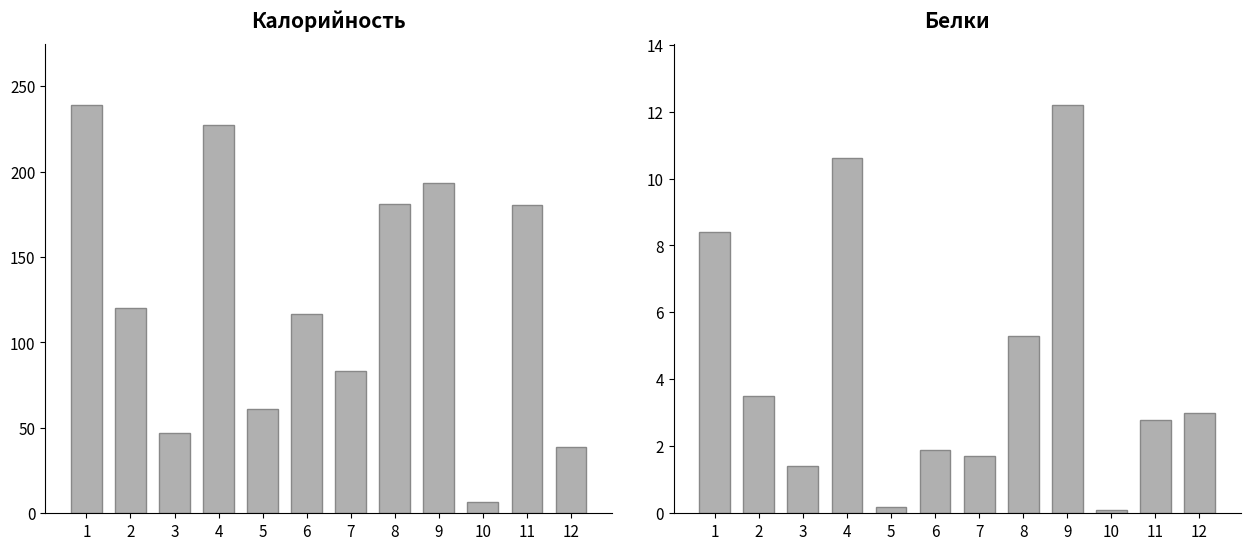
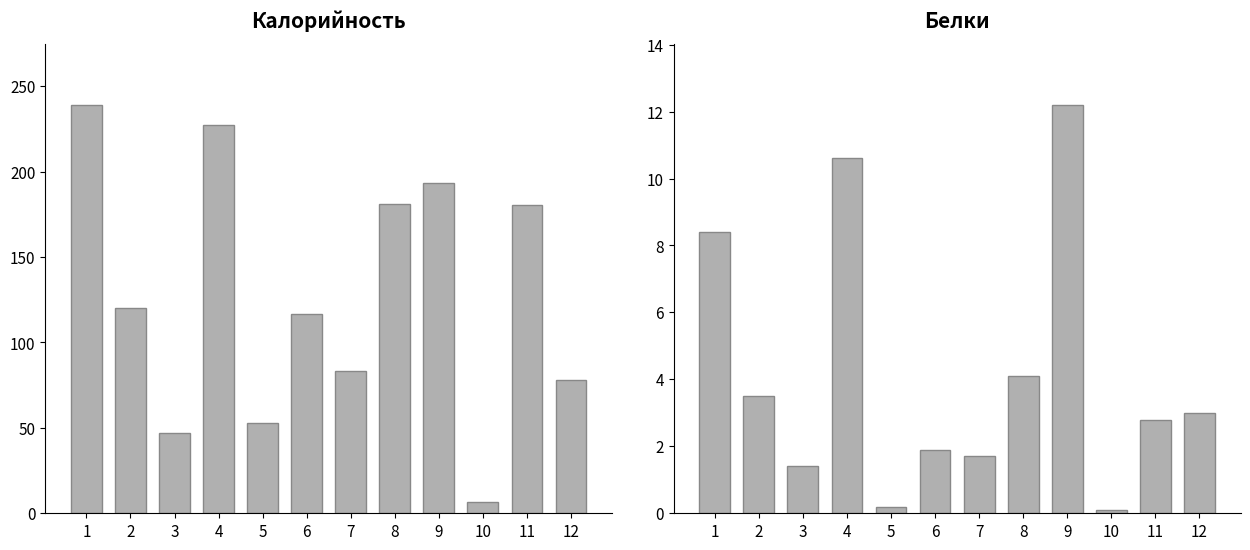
  {
    "Калорийность": {
      "1": 239,
      "2": 120,
      "3": 47,
      "4": 228,
-     "5": 61,
+     "5": 53,
      "6": 117,
      "7": 83,
      "8": 181,
      "9": 193,
      "10": 6,
      "11": 181,
-     "12": 39
+     "12": 78
    },
    "Белки": {
      "1": 8.4,
      "2": 3.5,
      "3": 1.4,
      "4": 10.6,
      "5": 0.2,
      "6": 1.9,
      "7": 1.7,
-     "8": 5.3,
+     "8": 4.1,
      "9": 12.2,
      "10": 0.1,
      "11": 2.8,
      "12": 3.0
    }
  }
